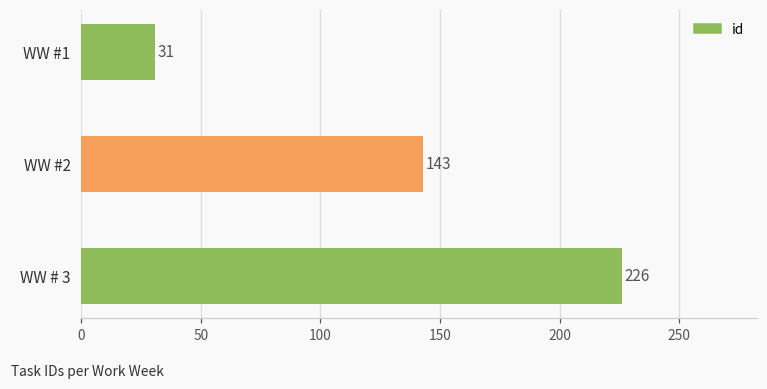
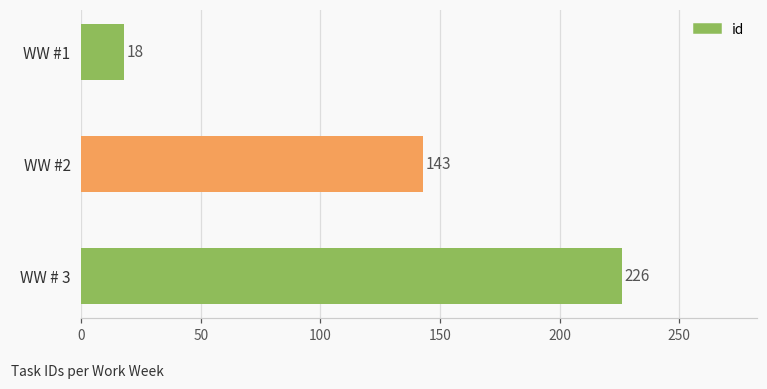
  {
-   "WW #1": 31,
+   "WW #1": 18,
    "WW #2": 143,
    "WW # 3": 226
  }
